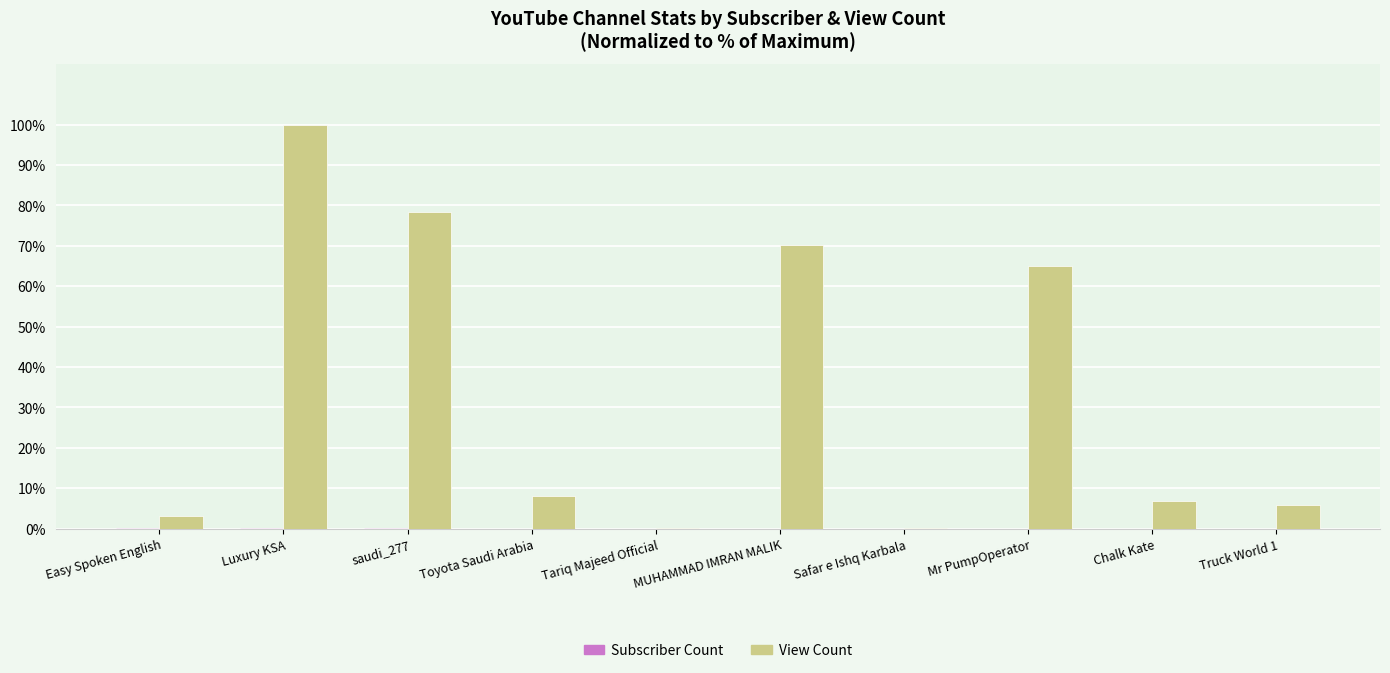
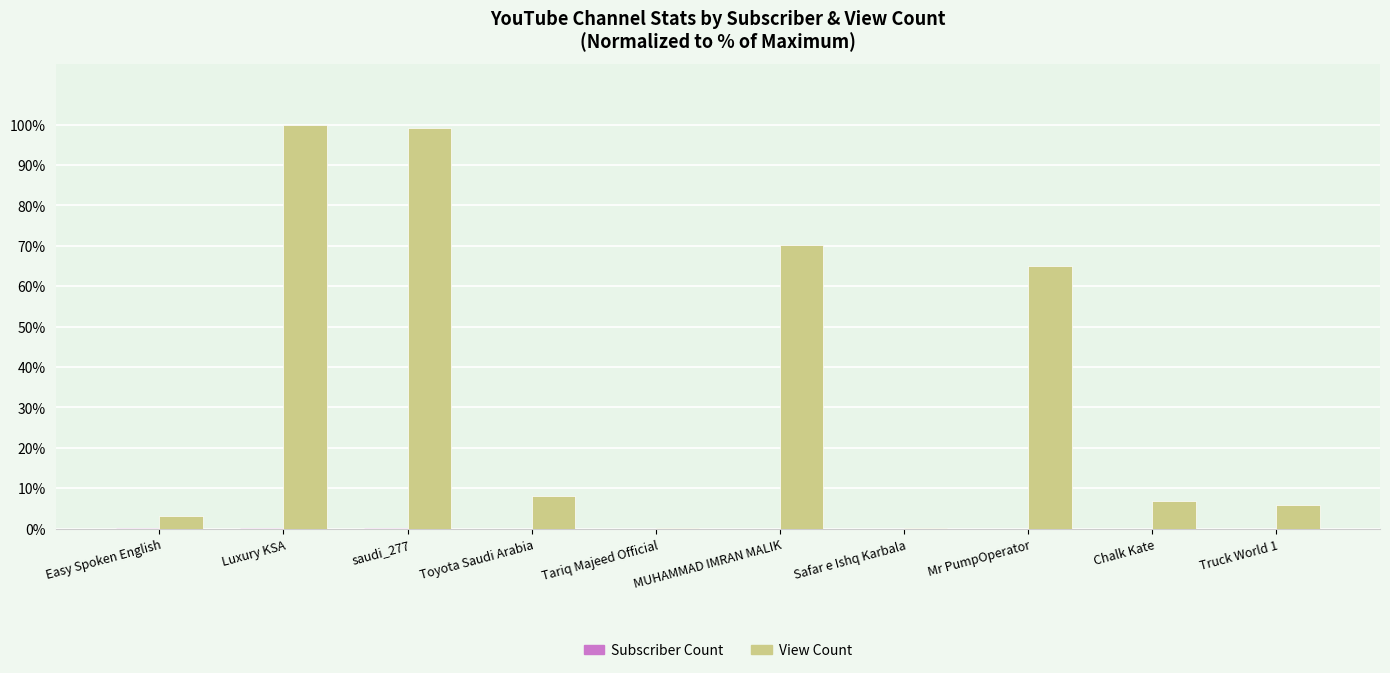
  {
    "View Count": {
      "Easy Spoken English": "3%",
      "Luxury KSA": "100%",
-     "saudi_277": "78%",
+     "saudi_277": "99%",
      "Toyota Saudi Arabia": "8%",
      "MUHAMMAD IMRAN MALIK": "70%",
      "Mr PumpOperator": "65%",
      "Chalk Kate": "7%",
      "Truck World 1": "6%"
    }
  }
